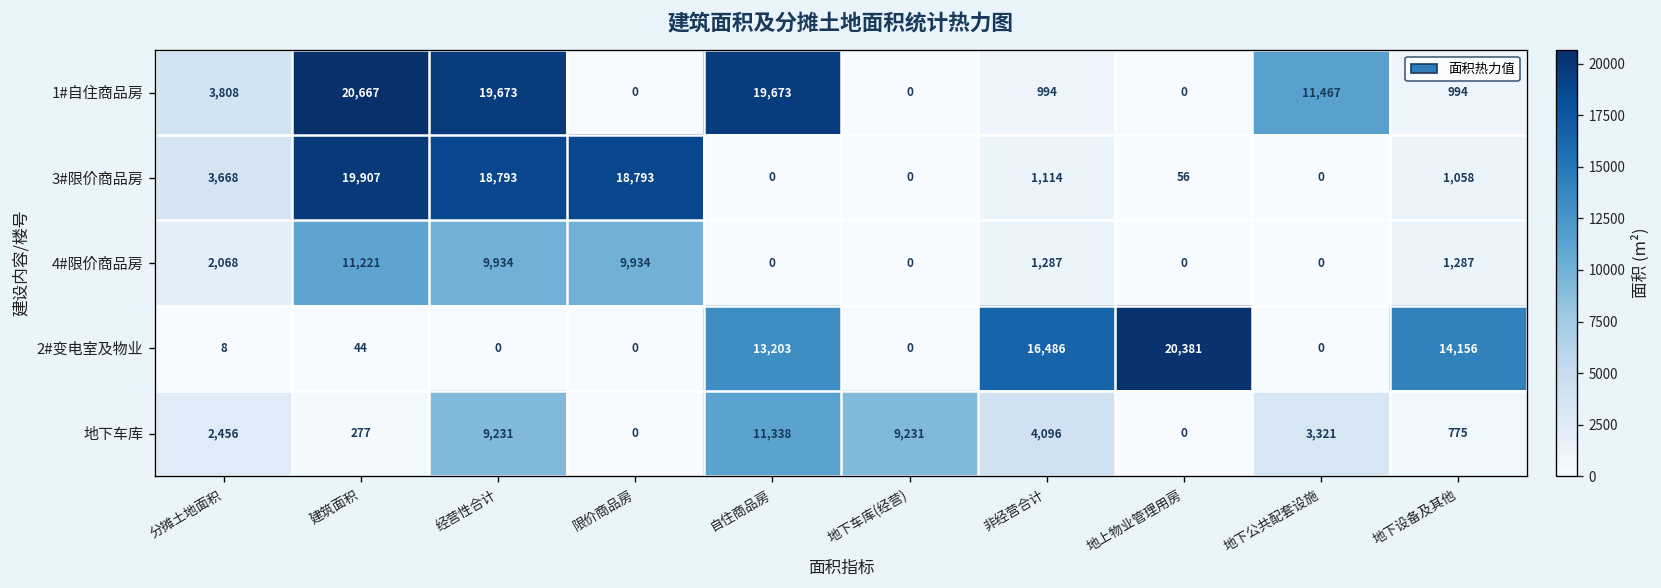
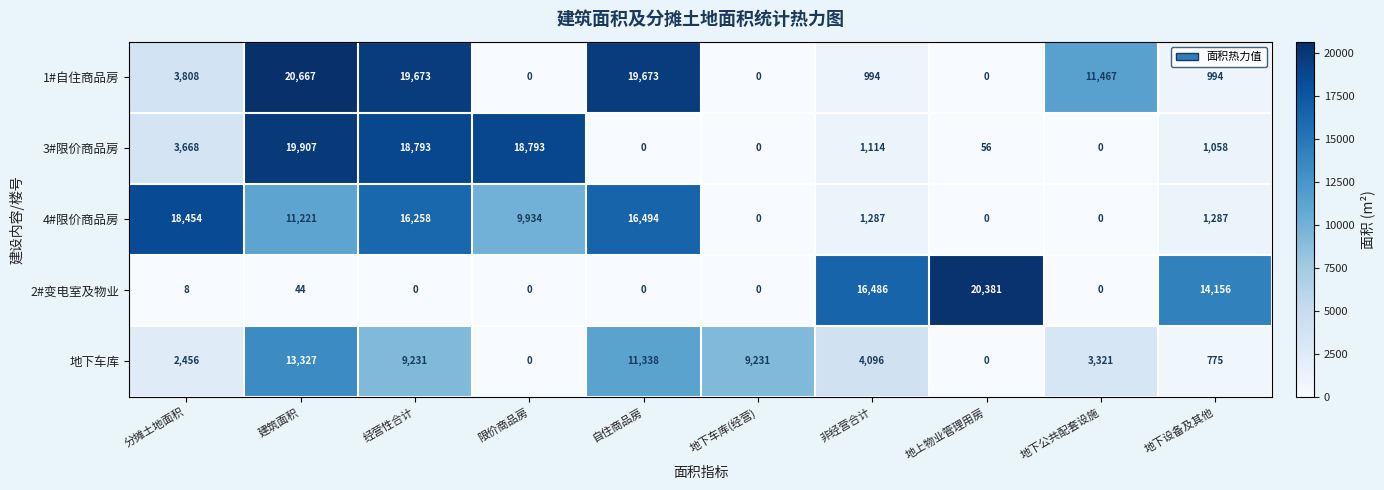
  {
    "1#自住商品房": {
      "分摊土地面积": "3,808",
      "建筑面积": "20,667",
      "经营性合计": "19,673",
      "限价商品房": "0",
      "自住商品房": "19,673",
      "地下车库(经营)": "0",
      "非经营合计": "994",
      "地上物业管理用房": "0",
      "地下公共配套设施": "11,467",
      "地下设备及其他": "994"
    },
    "3#限价商品房": {
      "分摊土地面积": "3,668",
      "建筑面积": "19,907",
      "经营性合计": "18,793",
      "限价商品房": "18,793",
      "自住商品房": "0",
      "地下车库(经营)": "0",
      "非经营合计": "1,114",
      "地上物业管理用房": "56",
      "地下公共配套设施": "0",
      "地下设备及其他": "1,058"
    },
    "4#限价商品房": {
-     "分摊土地面积": "2,068",
+     "分摊土地面积": "18,454",
      "建筑面积": "11,221",
-     "经营性合计": "9,934",
+     "经营性合计": "16,258",
      "限价商品房": "9,934",
-     "自住商品房": "0",
+     "自住商品房": "16,494",
      "地下车库(经营)": "0",
      "非经营合计": "1,287",
      "地上物业管理用房": "0",
      "地下公共配套设施": "0",
      "地下设备及其他": "1,287"
    },
    "2#变电室及物业": {
      "分摊土地面积": "8",
      "建筑面积": "44",
      "经营性合计": "0",
      "限价商品房": "0",
-     "自住商品房": "13,203",
+     "自住商品房": "0",
      "地下车库(经营)": "0",
      "非经营合计": "16,486",
      "地上物业管理用房": "20,381",
      "地下公共配套设施": "0",
      "地下设备及其他": "14,156"
    },
    "地下车库": {
      "分摊土地面积": "2,456",
-     "建筑面积": "277",
+     "建筑面积": "13,327",
      "经营性合计": "9,231",
      "限价商品房": "0",
      "自住商品房": "11,338",
      "地下车库(经营)": "9,231",
      "非经营合计": "4,096",
      "地上物业管理用房": "0",
      "地下公共配套设施": "3,321",
      "地下设备及其他": "775"
    }
  }
